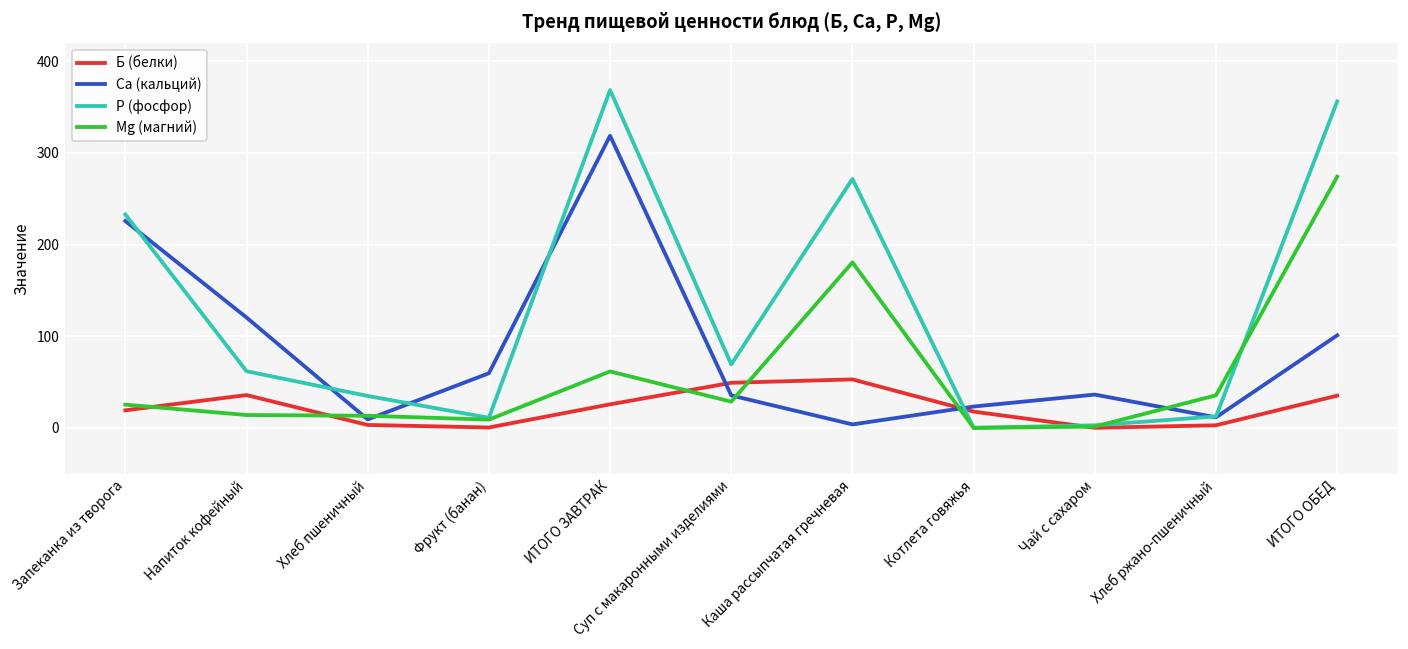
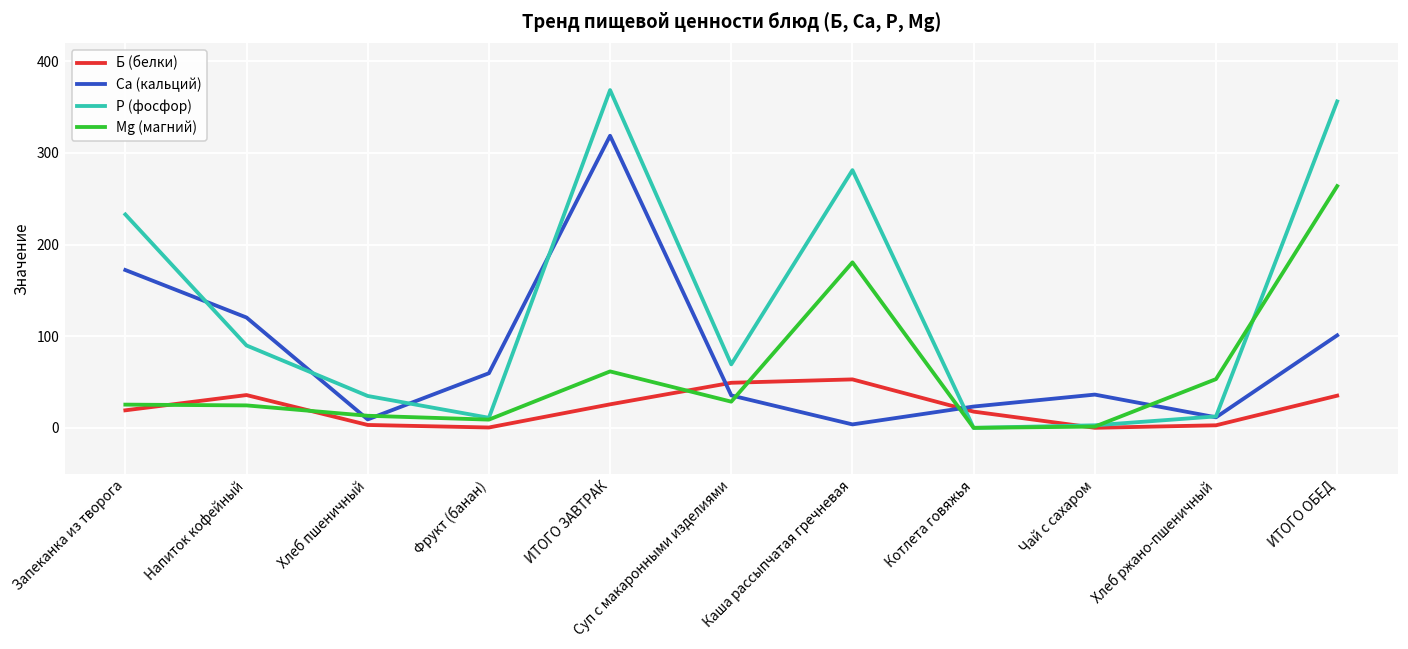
  {
    "Б (белки)": {
      "Запеканка из творога": 20,
      "Напиток кофейный": 40,
      "Хлеб пшеничный": 0,
      "Фрукт (банан)": 0,
      "ИТОГО ЗАВТРАК": 30,
      "Суп с макаронными изделиями": 50,
      "Каша рассыпчатая гречневая": 50,
      "Котлета говяжья": 20,
      "Хлеб ржано-пшеничный": 0,
      "ИТОГО ОБЕД": 40
    },
    "Са (кальций)": {
-     "Запеканка из творога": 230,
+     "Запеканка из творога": 170,
      "Напиток кофейный": 120,
      "Хлеб пшеничный": 10,
      "Фрукт (банан)": 60,
      "ИТОГО ЗАВТРАК": 320,
      "Суп с макаронными изделиями": 40,
      "Каша рассыпчатая гречневая": 0,
      "Котлета говяжья": 20,
      "Чай с сахаром": 40,
      "ИТОГО ОБЕД": 100
    },
    "Р (фосфор)": {
      "Запеканка из творога": 230,
-     "Напиток кофейный": 60,
+     "Напиток кофейный": 90,
      "Хлеб пшеничный": 30,
      "ИТОГО ЗАВТРАК": 370,
      "Суп с макаронными изделиями": 70,
-     "Каша рассыпчатая гречневая": 270,
+     "Каша рассыпчатая гречневая": 280,
      "ИТОГО ОБЕД": 360
    },
    "Mg (магний)": {
      "Запеканка из творога": 30,
-     "Напиток кофейный": 10,
+     "Напиток кофейный": 20,
      "Хлеб пшеничный": 10,
      "ИТОГО ЗАВТРАК": 60,
      "Суп с макаронными изделиями": 30,
      "Каша рассыпчатая гречневая": 180,
-     "Хлеб ржано-пшеничный": 40,
-     "ИТОГО ОБЕД": 270
+     "Хлеб ржано-пшеничный": 50,
+     "ИТОГО ОБЕД": 260
    }
  }
